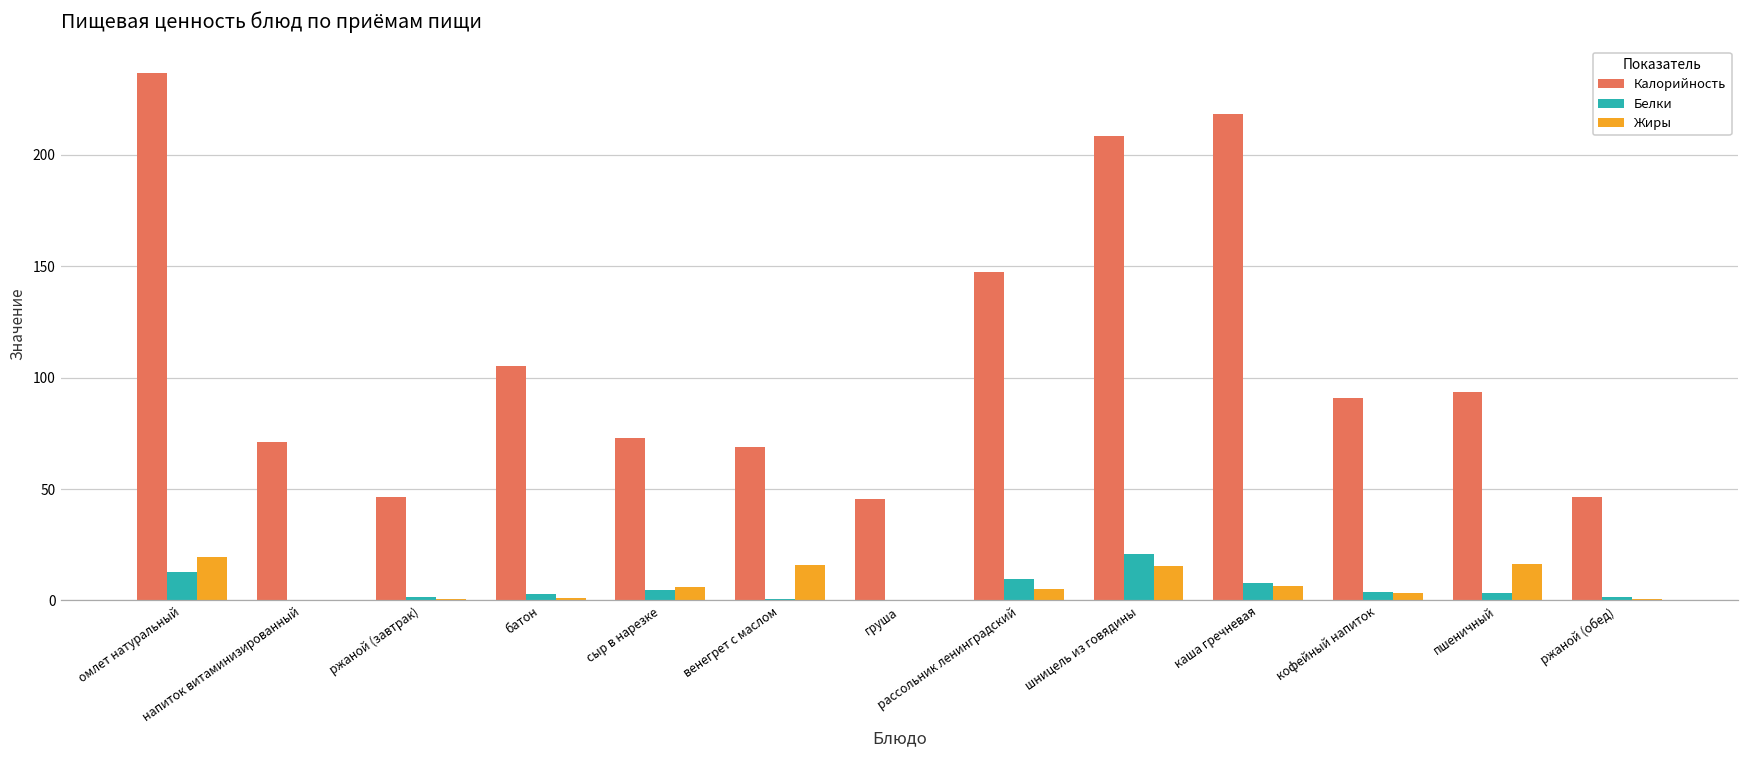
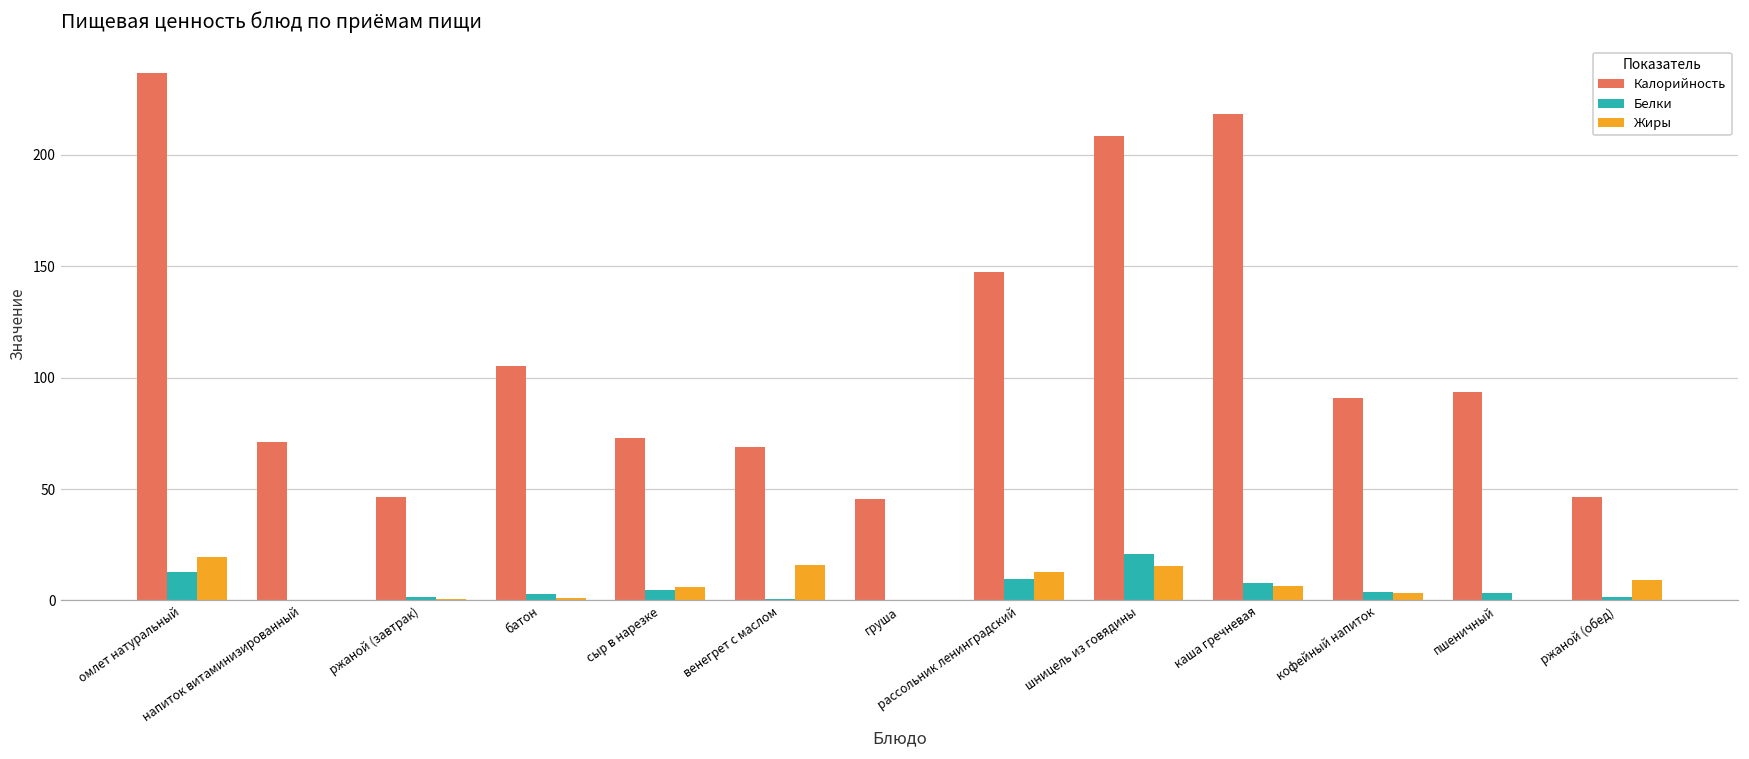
  {
    "Калорийность": {
      "омлет натуральный": 237,
      "напиток витаминизированный": 71,
      "ржаной (завтрак)": 46,
      "батон": 105,
      "сыр в нарезке": 73,
      "венегрет с маслом": 69,
      "груша": 46,
      "рассольник ленинградский": 148,
      "шницель из говядины": 209,
      "каша гречневая": 219,
      "кофейный напиток": 91,
      "пшеничный": 94,
      "ржаной (обед)": 46
    },
    "Белки": {
      "омлет натуральный": 13,
      "напиток витаминизированный": 0,
      "ржаной (завтрак)": 2,
      "батон": 3,
      "сыр в нарезке": 5,
      "рассольник ленинградский": 10,
      "шницель из говядины": 21,
      "каша гречневая": 8,
      "кофейный напиток": 4,
      "пшеничный": 3,
      "ржаной (обед)": 2
    },
    "Жиры": {
      "омлет натуральный": 19,
      "напиток витаминизированный": 0,
      "сыр в нарезке": 6,
      "венегрет с маслом": 16,
-     "рассольник ленинградский": 5,
+     "рассольник ленинградский": 13,
      "шницель из говядины": 15,
      "каша гречневая": 7,
      "кофейный напиток": 4,
-     "пшеничный": 17,
-     "ржаной (обед)": 1
+     "пшеничный": 0,
+     "ржаной (обед)": 9
    }
  }
